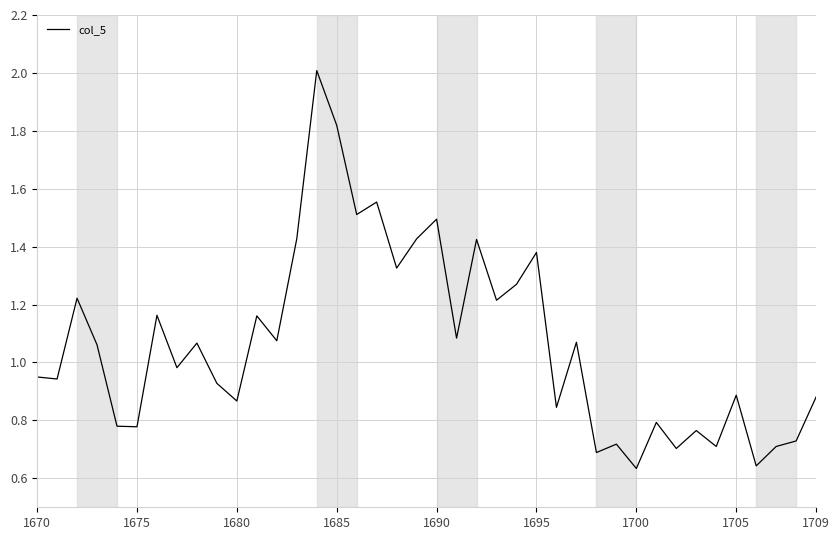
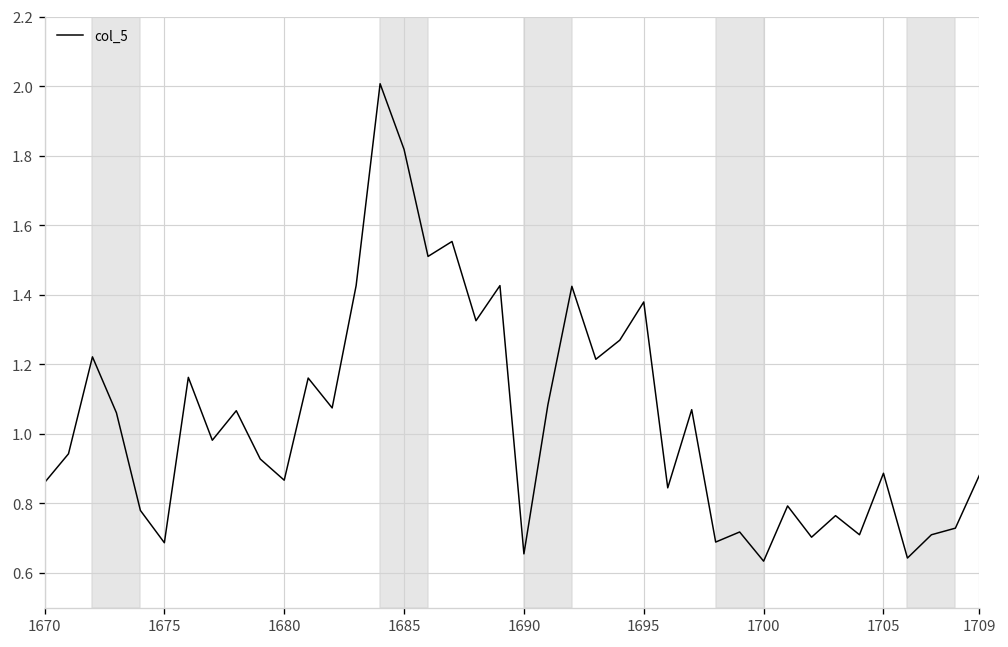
  {
-   "1670": 0.95,
-   "1675": 0.78,
+   "1670": 0.86,
+   "1675": 0.69,
    "1680": 0.87,
    "1685": 1.82,
-   "1690": 1.50,
+   "1690": 0.66,
    "1695": 1.38,
    "1700": 0.63,
    "1705": 0.89,
    "1709": 0.88
  }
